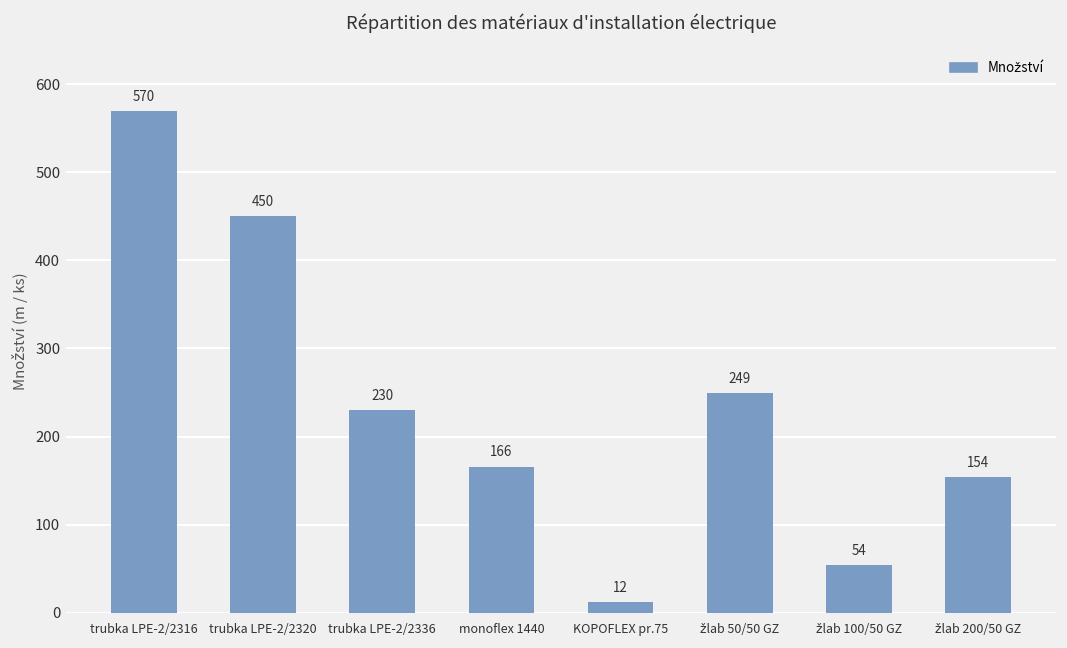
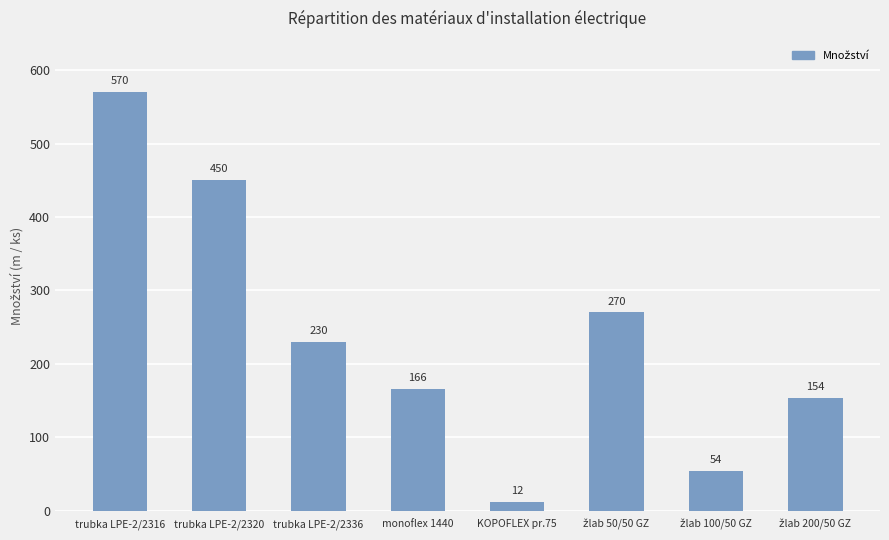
  {
    "trubka LPE-2/2316": 570,
    "trubka LPE-2/2320": 450,
    "trubka LPE-2/2336": 230,
    "monoflex 1440": 166,
    "KOPOFLEX pr.75": 12,
-   "žlab 50/50 GZ": 249,
+   "žlab 50/50 GZ": 270,
    "žlab 100/50 GZ": 54,
    "žlab 200/50 GZ": 154
  }
